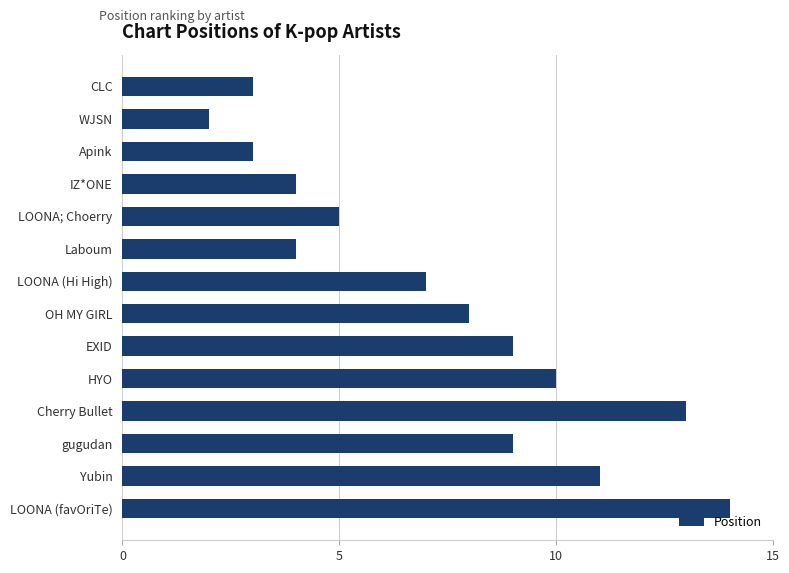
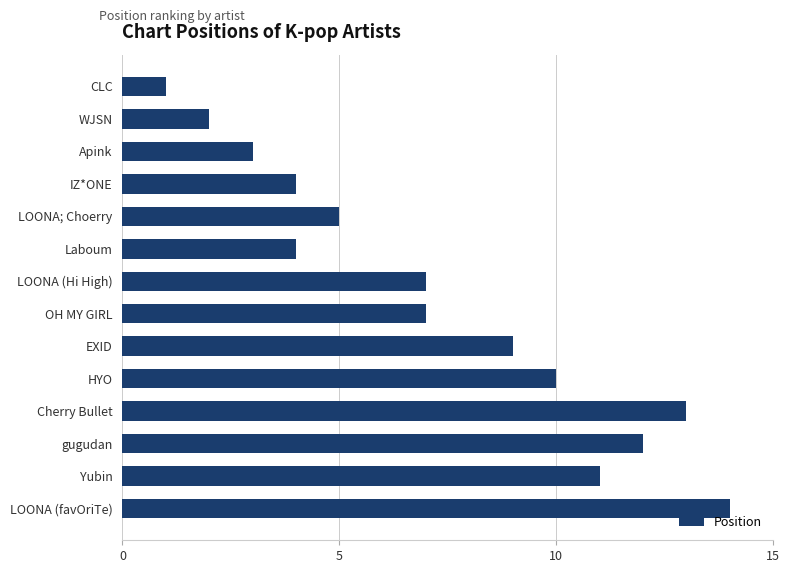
  {
-   "CLC": 3,
+   "CLC": 1,
    "WJSN": 2,
    "Apink": 3,
    "IZ*ONE": 4,
    "LOONA; Choerry": 5,
    "Laboum": 4,
    "LOONA (Hi High)": 7,
-   "OH MY GIRL": 8,
+   "OH MY GIRL": 7,
    "EXID": 9,
    "HYO": 10,
    "Cherry Bullet": 13,
-   "gugudan": 9,
+   "gugudan": 12,
    "Yubin": 11,
    "LOONA (favOriTe)": 14
  }
